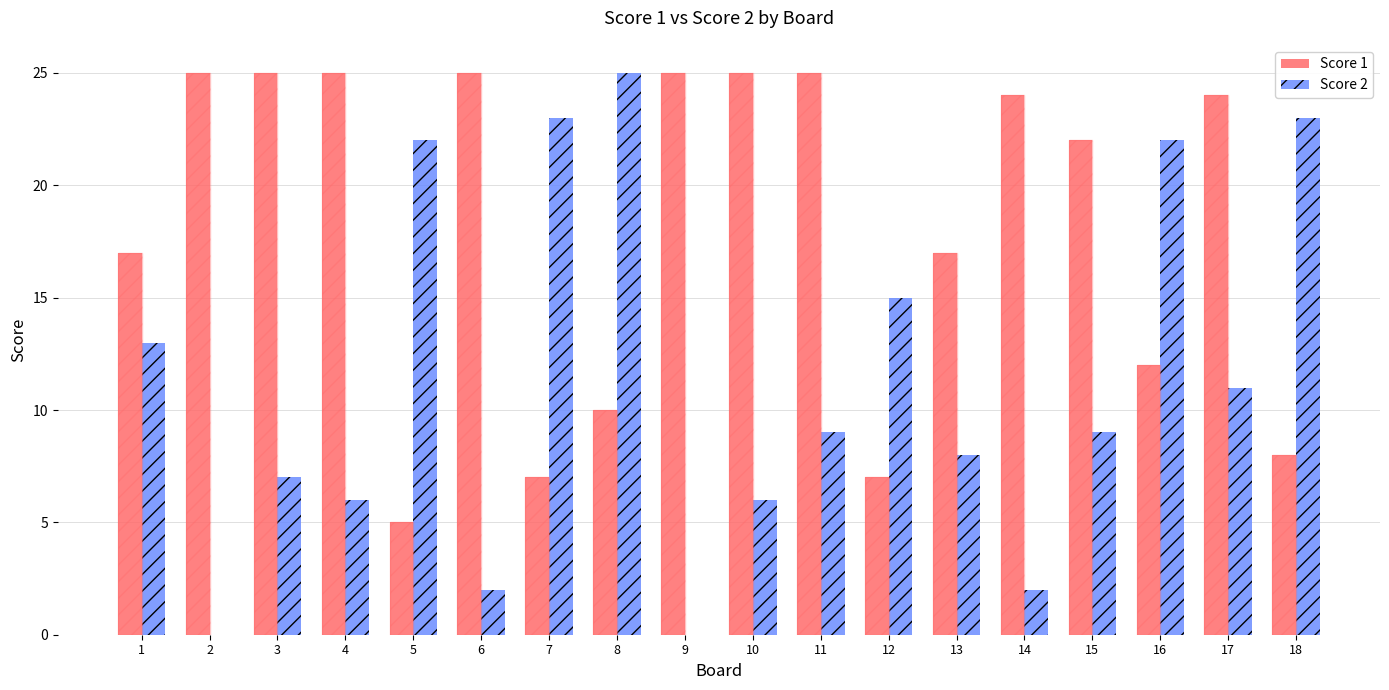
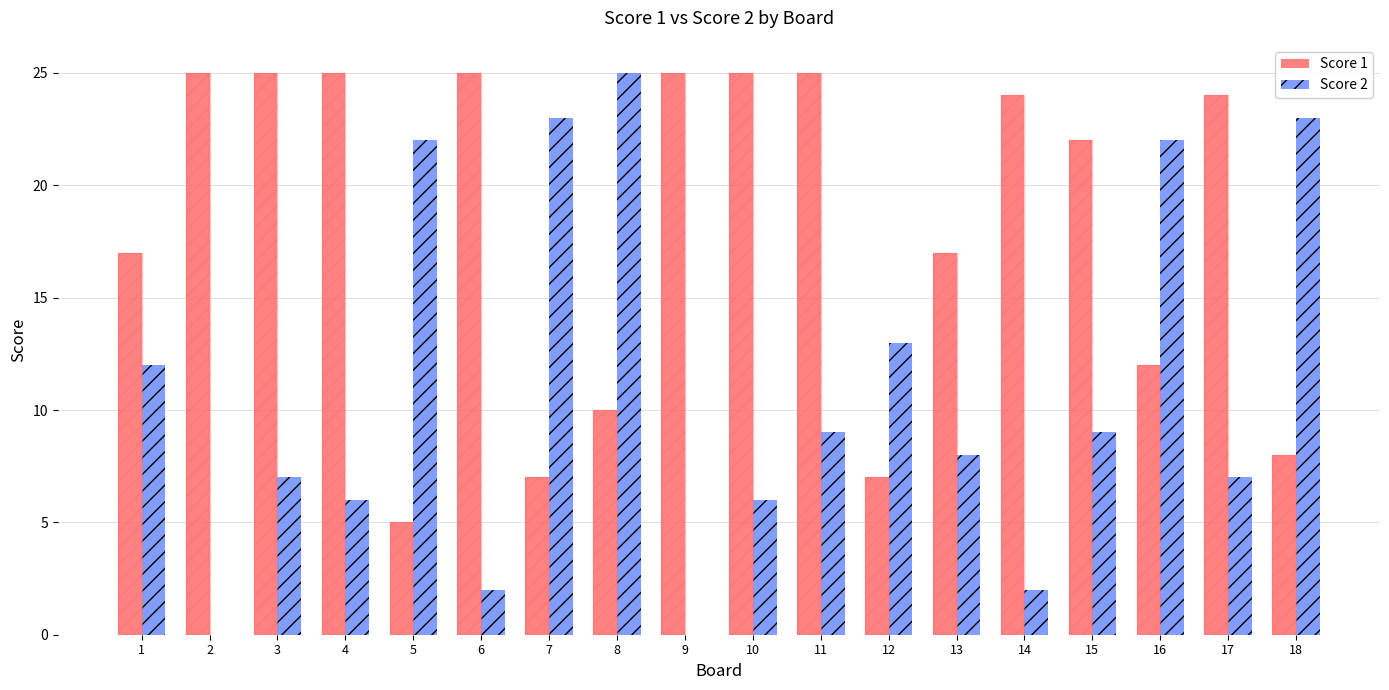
  {
    "Score 2": {
-     "1": 13,
+     "1": 12,
      "2": 0,
      "3": 7,
      "4": 6,
      "5": 22,
      "6": 2,
      "7": 23,
      "8": 25,
      "9": 0,
      "10": 6,
      "11": 9,
-     "12": 15,
+     "12": 13,
      "13": 8,
      "14": 2,
      "15": 9,
      "16": 22,
-     "17": 11,
+     "17": 7,
      "18": 23
    }
  }
